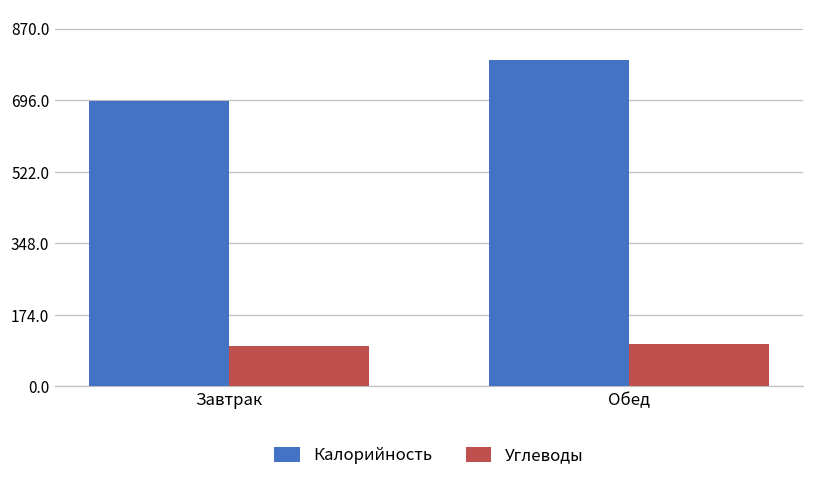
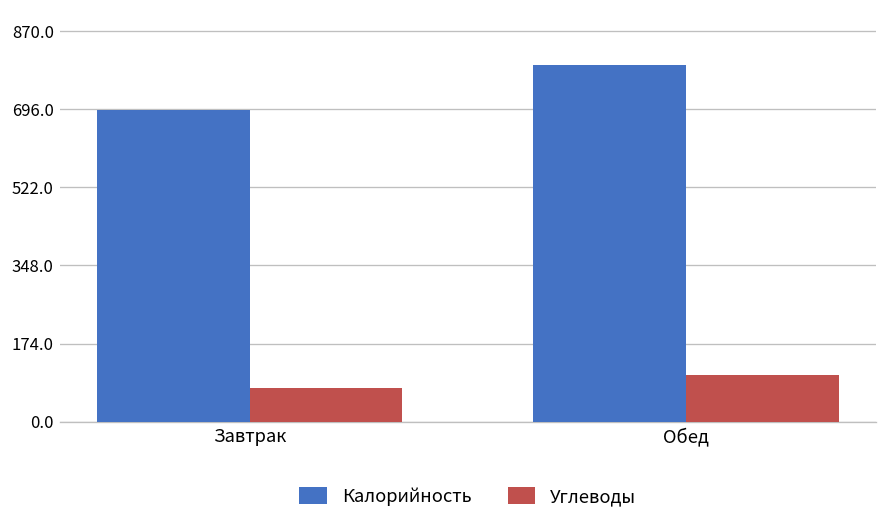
  {
    "Калорийность": {
      "Завтрак": 690,
      "Обед": 790
    },
    "Углеводы": {
-     "Завтрак": 100,
+     "Завтрак": 80,
      "Обед": 100
    }
  }
